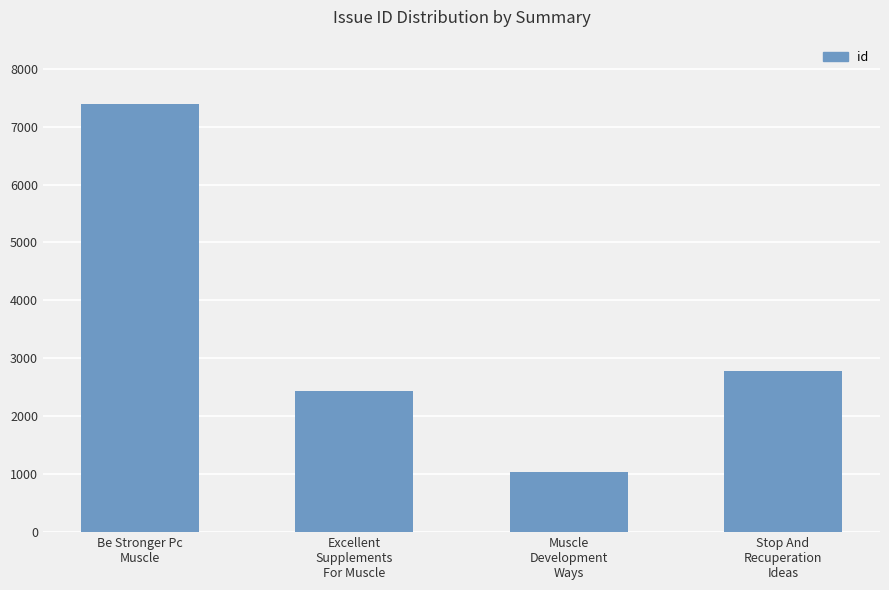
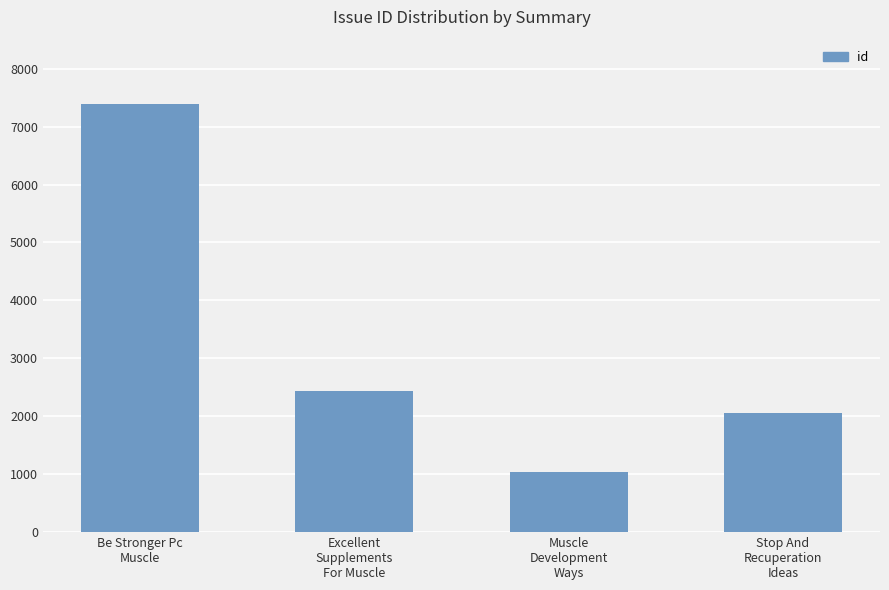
  {
    "Be Stronger Pc Muscle": 7400,
    "Excellent Supplements For Muscle": 2400,
    "Muscle Development Ways": 1000,
-   "Stop And Recuperation Ideas": 2800
+   "Stop And Recuperation Ideas": 2100
  }
